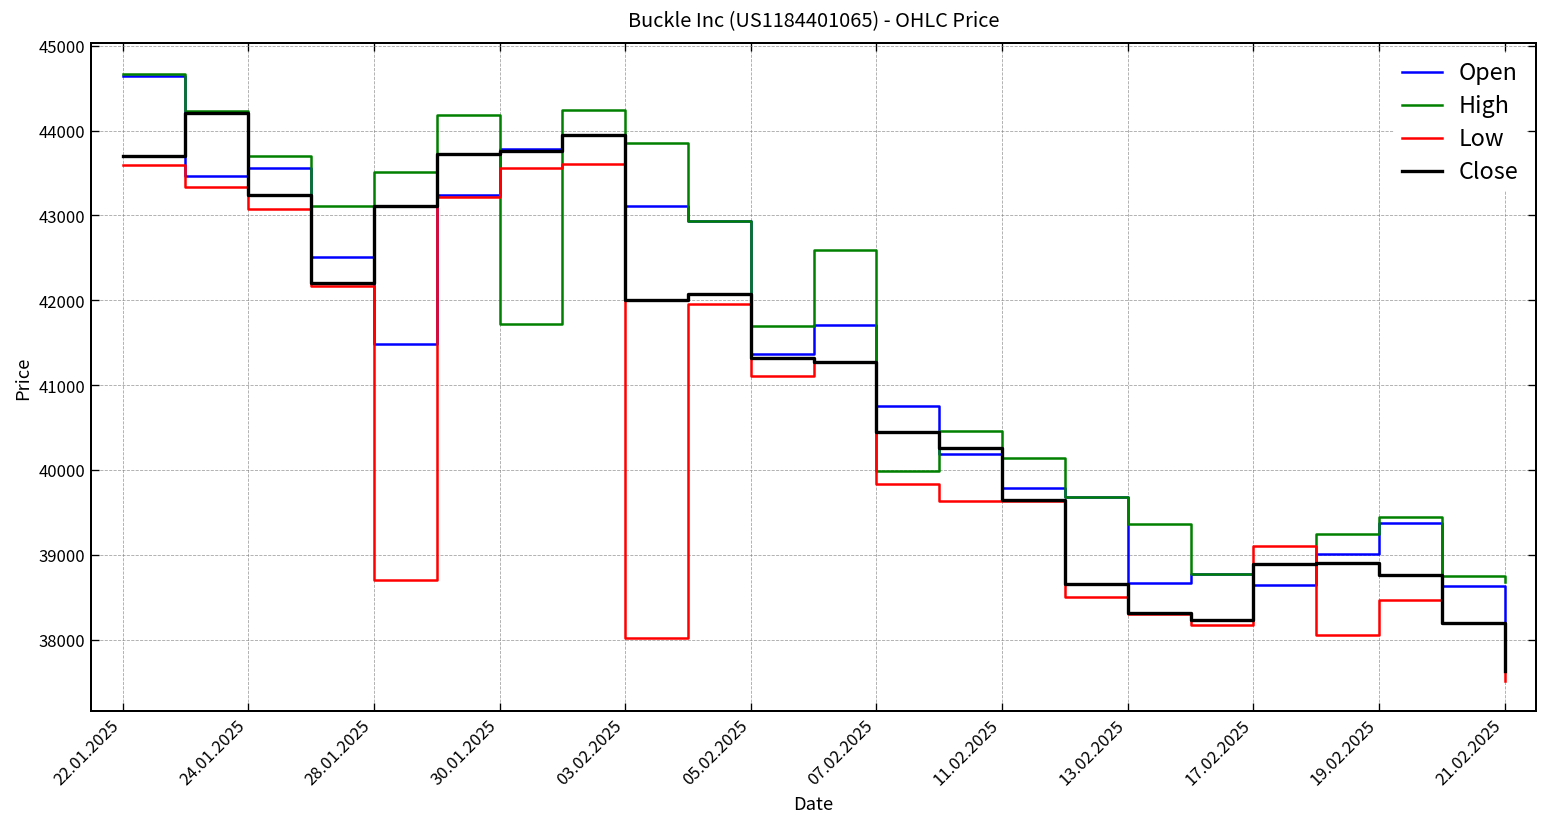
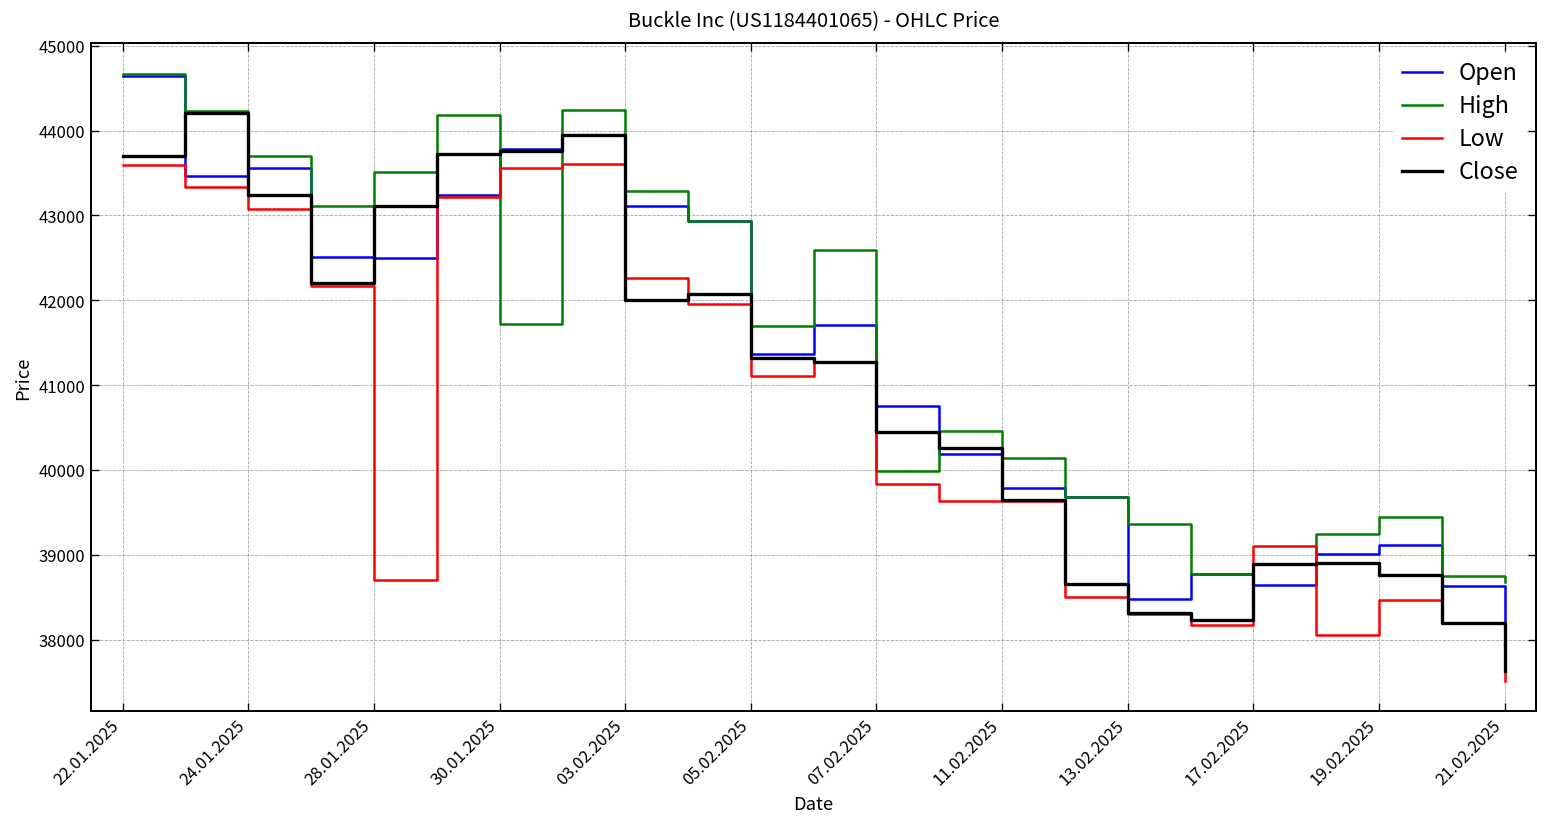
  {
    "Open": {
      "24.01.2025": 43600,
-     "28.01.2025": 41500,
+     "28.01.2025": 42500,
      "03.02.2025": 43100,
      "05.02.2025": 41400,
      "07.02.2025": 40800,
      "11.02.2025": 39800,
-     "13.02.2025": 38700,
+     "13.02.2025": 38500,
      "17.02.2025": 38600,
-     "19.02.2025": 39400,
+     "19.02.2025": 39100,
      "21.02.2025": 38200
    },
    "High": {
      "24.01.2025": 43700,
      "28.01.2025": 43500,
      "30.01.2025": 41700,
-     "03.02.2025": 43900,
+     "03.02.2025": 43300,
      "05.02.2025": 41700,
      "07.02.2025": 40000,
      "11.02.2025": 40100,
      "13.02.2025": 39400,
      "19.02.2025": 39400,
      "21.02.2025": 38700
    },
    "Low": {
      "22.01.2025": 43600,
      "24.01.2025": 43100,
      "28.01.2025": 38700,
      "30.01.2025": 43600,
-     "03.02.2025": 38000,
+     "03.02.2025": 42300,
      "05.02.2025": 41100,
      "07.02.2025": 39800,
      "17.02.2025": 39100,
      "19.02.2025": 38500,
      "21.02.2025": 37500
    },
    "Close": {
      "22.01.2025": 43700,
      "24.01.2025": 43200,
      "28.01.2025": 43100,
      "03.02.2025": 42000,
      "05.02.2025": 41300,
      "07.02.2025": 40400,
      "19.02.2025": 38800,
      "21.02.2025": 37600
    }
  }
